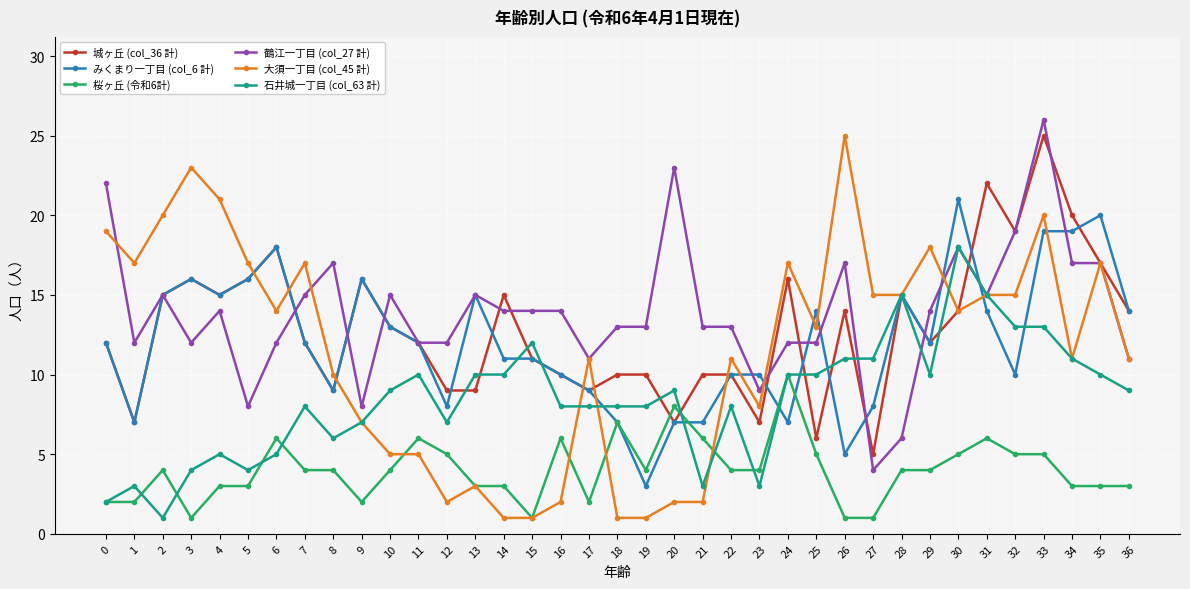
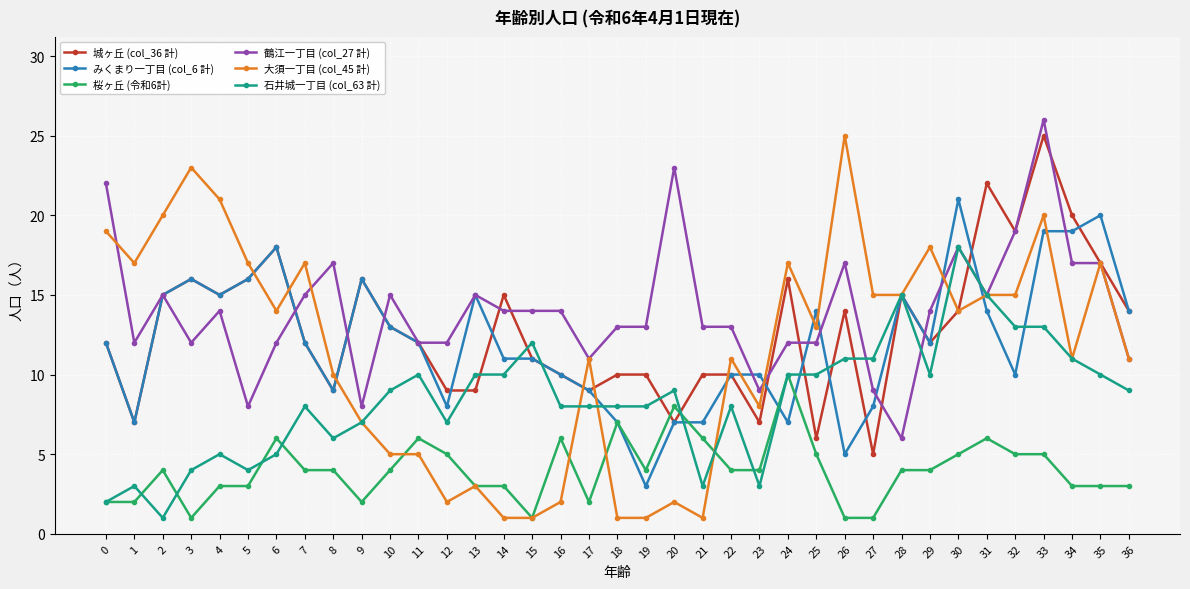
  {
    "城ヶ丘 (col_36 計)": {
      "12": 9,
      "13": 9,
      "14": 15,
      "18": 10,
      "19": 10,
      "21": 10,
      "23": 7,
      "24": 16,
      "25": 6,
      "26": 14,
      "27": 5,
      "31": 22,
      "33": 25,
      "34": 20
    },
    "みくまり一丁目 (col_6 計)": {
      "12": 8,
      "14": 11,
      "19": 3,
      "21": 7,
      "23": 10,
      "24": 7,
      "25": 14,
      "26": 5,
      "27": 8,
      "30": 21,
      "31": 14,
      "32": 10,
      "33": 19,
      "34": 19,
      "35": 20
    },
    "鶴江一丁目 (col_27 計)": {
      "0": 22,
      "1": 12,
      "3": 12,
      "4": 14,
      "5": 8,
      "6": 12,
      "7": 15,
      "8": 17,
      "9": 8,
      "10": 15,
      "12": 12,
      "14": 14,
      "15": 14,
      "16": 14,
      "18": 13,
      "19": 13,
      "20": 23,
      "21": 13,
      "22": 13,
      "23": 9,
      "24": 12,
      "25": 12,
      "26": 17,
-     "27": 4,
+     "27": 9,
      "28": 6,
      "29": 14,
      "33": 26,
      "34": 17
    },
    "大須一丁目 (col_45 計)": {
      "0": 19,
      "1": 17,
      "2": 20,
      "3": 23,
      "4": 21,
      "5": 17,
      "6": 14,
      "7": 17,
      "8": 10,
      "10": 5,
      "11": 5,
      "12": 2,
      "14": 1,
      "16": 2,
      "18": 1,
      "19": 1,
      "20": 2,
-     "21": 2,
+     "21": 1,
      "22": 11,
      "23": 8,
      "24": 17,
      "25": 13,
      "26": 25,
      "27": 15,
      "29": 18,
      "32": 15,
      "33": 20
    }
  }
